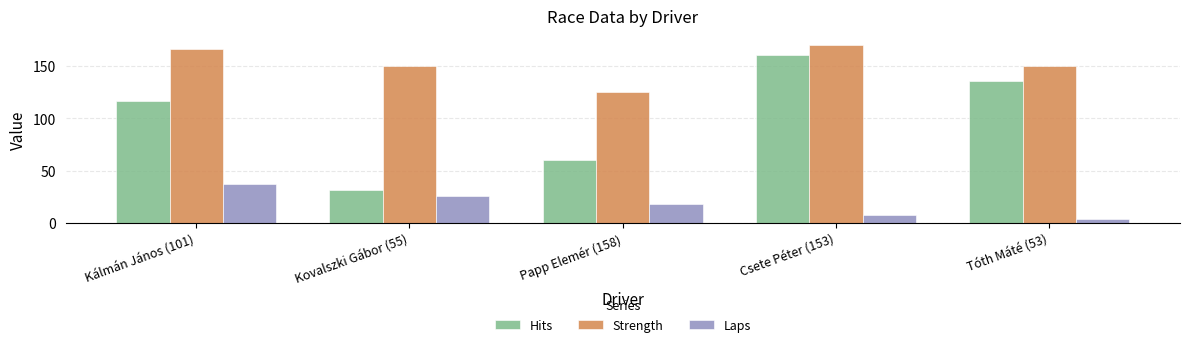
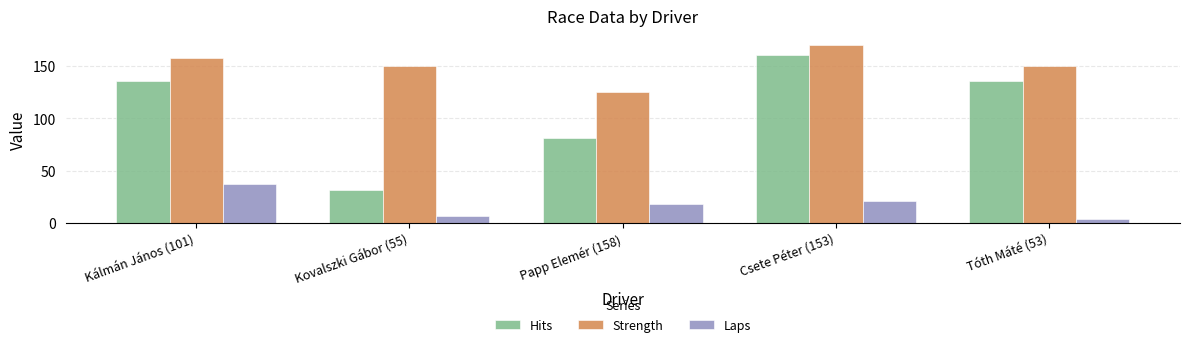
  {
    "Hits": {
-     "Kálmán János (101)": 117,
+     "Kálmán János (101)": 136,
      "Kovalszki Gábor (55)": 32,
-     "Papp Elemér (158)": 60,
+     "Papp Elemér (158)": 81,
      "Csete Péter (153)": 161,
      "Tóth Máté (53)": 136
    },
    "Strength": {
-     "Kálmán János (101)": 166,
+     "Kálmán János (101)": 158,
      "Kovalszki Gábor (55)": 150,
      "Papp Elemér (158)": 125,
      "Csete Péter (153)": 170,
      "Tóth Máté (53)": 150
    },
    "Laps": {
      "Kálmán János (101)": 37,
-     "Kovalszki Gábor (55)": 26,
+     "Kovalszki Gábor (55)": 7,
      "Papp Elemér (158)": 18,
-     "Csete Péter (153)": 8,
+     "Csete Péter (153)": 21,
      "Tóth Máté (53)": 4
    }
  }
